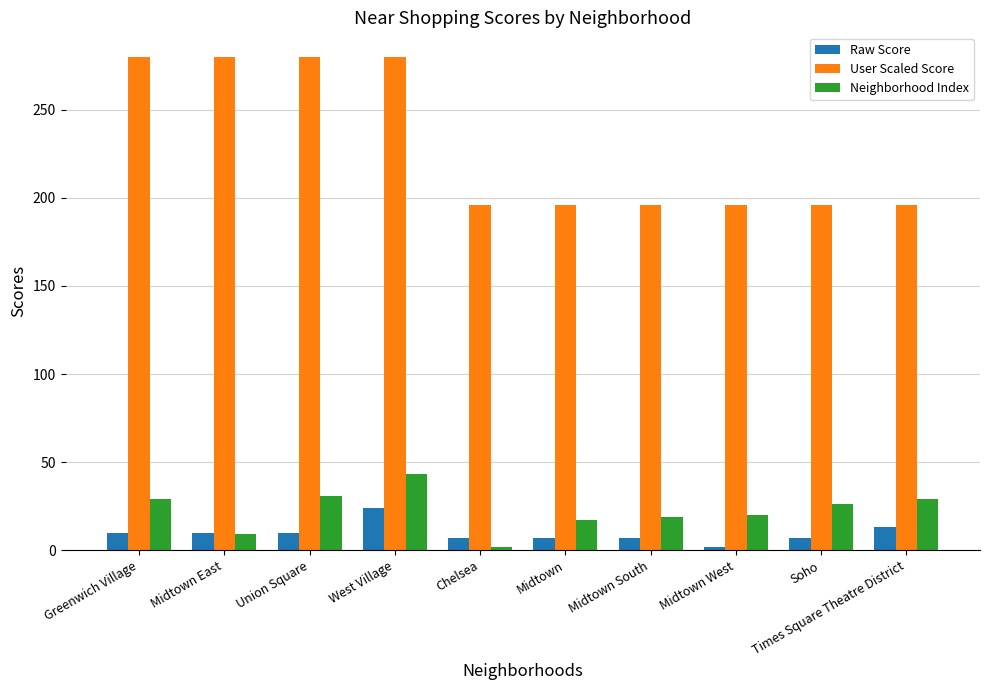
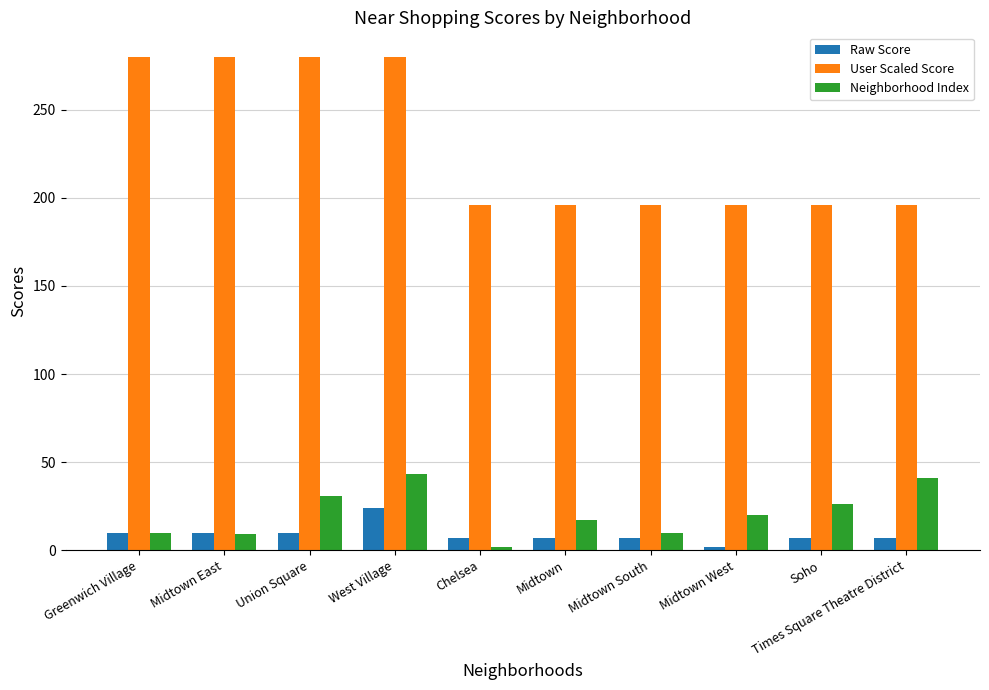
  {
    "Raw Score": {
      "Greenwich Village": 10,
      "Midtown East": 10,
      "Union Square": 10,
      "West Village": 24,
      "Chelsea": 7,
      "Midtown": 7,
      "Midtown South": 7,
      "Midtown West": 2,
      "Soho": 7,
-     "Times Square Theatre District": 13
+     "Times Square Theatre District": 7
    },
    "User Scaled Score": {
      "Greenwich Village": 280,
      "Midtown East": 280,
      "Union Square": 280,
      "West Village": 280,
      "Chelsea": 196,
      "Midtown": 196,
      "Midtown South": 196,
      "Midtown West": 196,
      "Soho": 196,
      "Times Square Theatre District": 196
    },
    "Neighborhood Index": {
-     "Greenwich Village": 29,
+     "Greenwich Village": 10,
      "Midtown East": 9,
      "Union Square": 31,
      "West Village": 43,
      "Chelsea": 2,
      "Midtown": 17,
-     "Midtown South": 19,
+     "Midtown South": 10,
      "Midtown West": 20,
      "Soho": 26,
-     "Times Square Theatre District": 29
+     "Times Square Theatre District": 41
    }
  }
